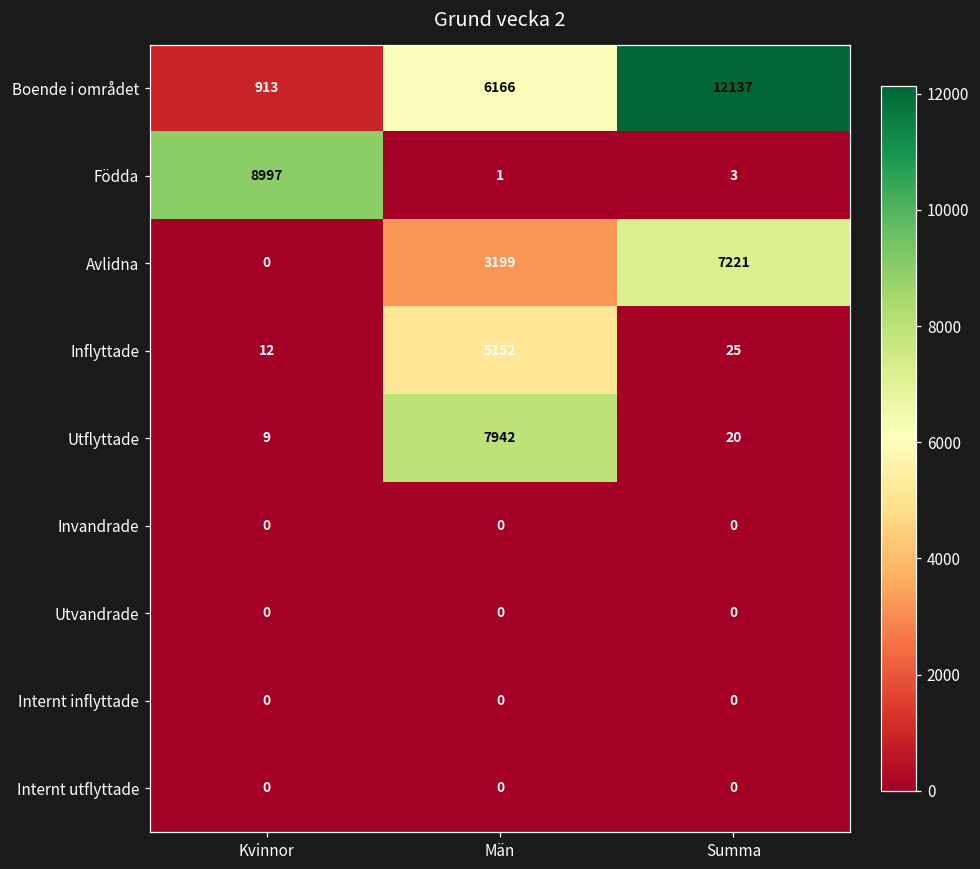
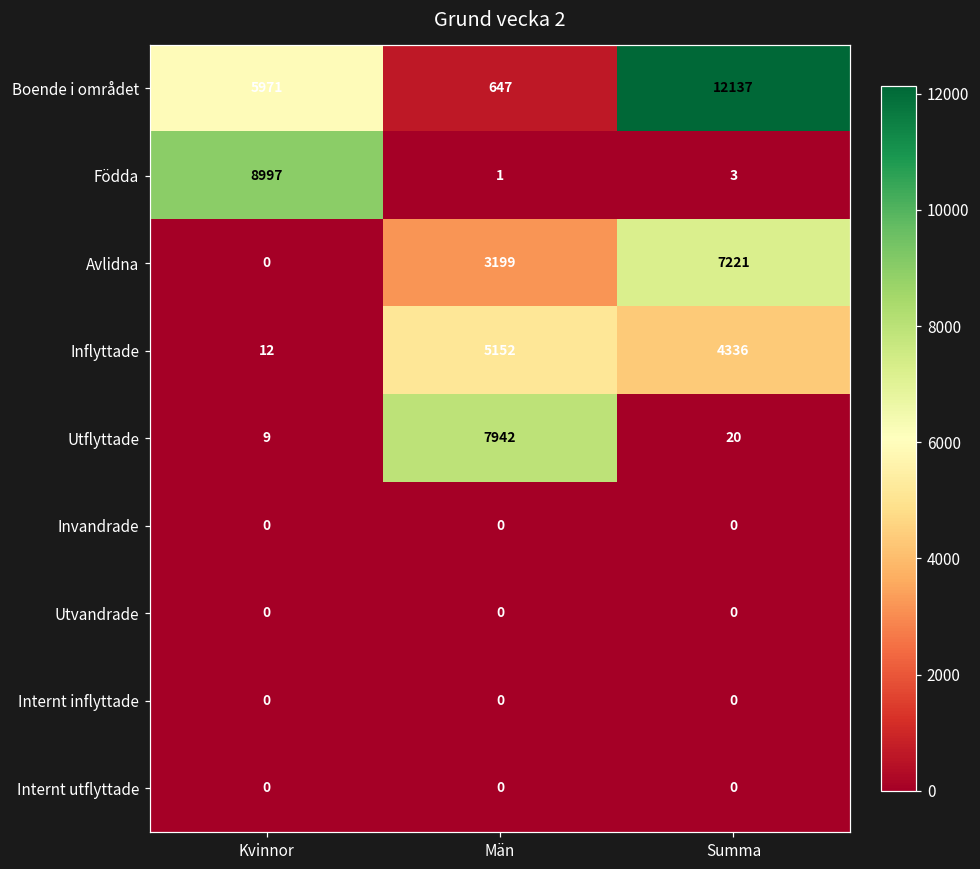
  {
    "Boende i området": {
-     "Kvinnor": 913,
-     "Män": 6166,
+     "Kvinnor": 5971,
+     "Män": 647,
      "Summa": 12137
    },
    "Födda": {
      "Kvinnor": 8997,
      "Män": 1,
      "Summa": 3
    },
    "Avlidna": {
      "Kvinnor": 0,
      "Män": 3199,
      "Summa": 7221
    },
    "Inflyttade": {
      "Kvinnor": 12,
      "Män": 5152,
-     "Summa": 25
+     "Summa": 4336
    },
    "Utflyttade": {
      "Kvinnor": 9,
      "Män": 7942,
      "Summa": 20
    },
    "Invandrade": {
      "Kvinnor": 0,
      "Män": 0,
      "Summa": 0
    },
    "Utvandrade": {
      "Kvinnor": 0,
      "Män": 0,
      "Summa": 0
    },
    "Internt inflyttade": {
      "Kvinnor": 0,
      "Män": 0,
      "Summa": 0
    },
    "Internt utflyttade": {
      "Kvinnor": 0,
      "Män": 0,
      "Summa": 0
    }
  }
